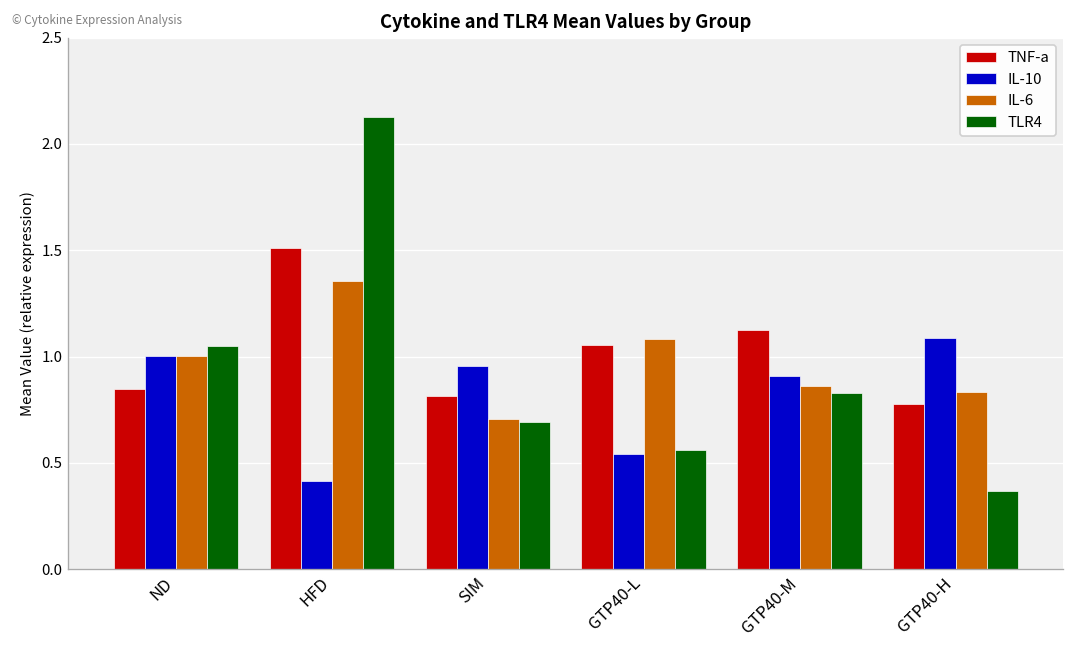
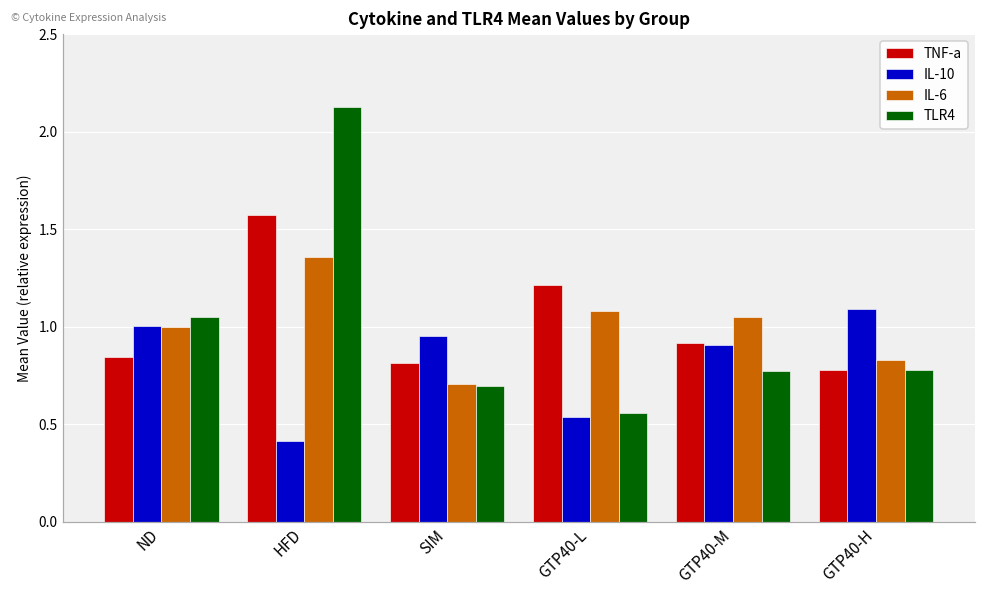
  {
    "TNF-a": {
      "ND": 0.85,
-     "HFD": 1.51,
+     "HFD": 1.57,
      "SIM": 0.81,
-     "GTP40-L": 1.05,
-     "GTP40-M": 1.13,
+     "GTP40-L": 1.21,
+     "GTP40-M": 0.92,
      "GTP40-H": 0.78
    },
    "IL-10": {
      "ND": 1.00,
      "HFD": 0.42,
      "SIM": 0.95,
      "GTP40-L": 0.54,
      "GTP40-M": 0.91,
      "GTP40-H": 1.09
    },
    "IL-6": {
      "ND": 1.00,
      "HFD": 1.36,
      "SIM": 0.71,
      "GTP40-L": 1.08,
-     "GTP40-M": 0.86,
+     "GTP40-M": 1.05,
      "GTP40-H": 0.83
    },
    "TLR4": {
      "ND": 1.05,
      "HFD": 2.13,
      "SIM": 0.69,
      "GTP40-L": 0.56,
-     "GTP40-M": 0.83,
-     "GTP40-H": 0.37
+     "GTP40-M": 0.77,
+     "GTP40-H": 0.78
    }
  }
